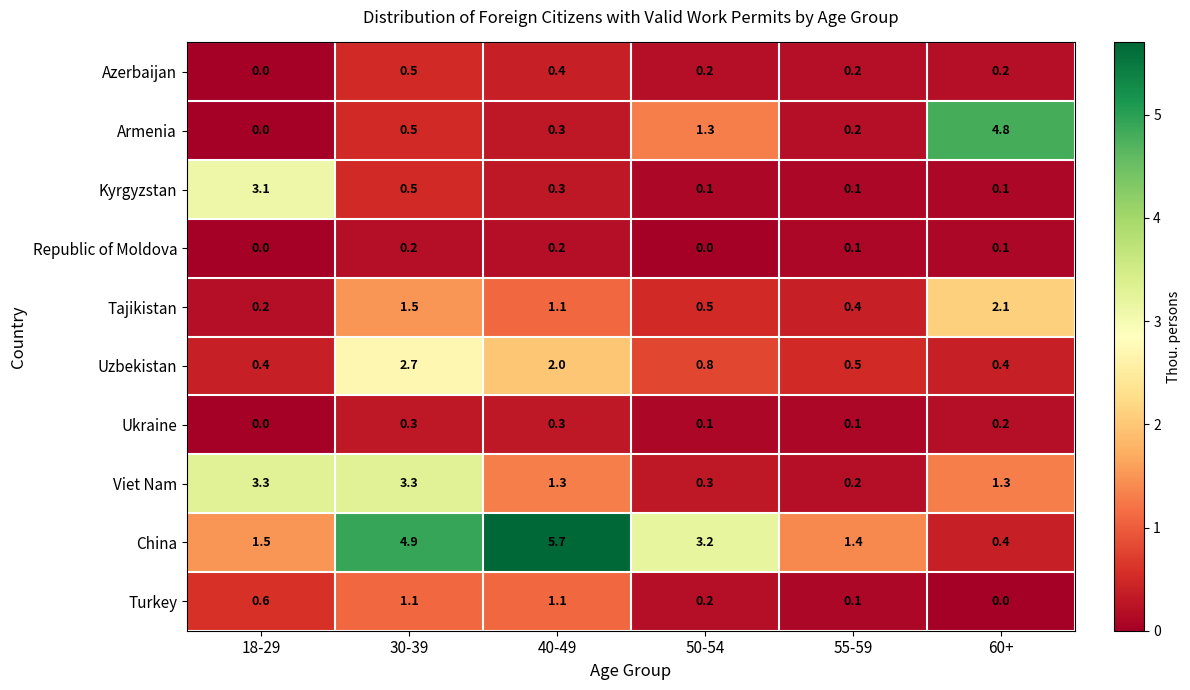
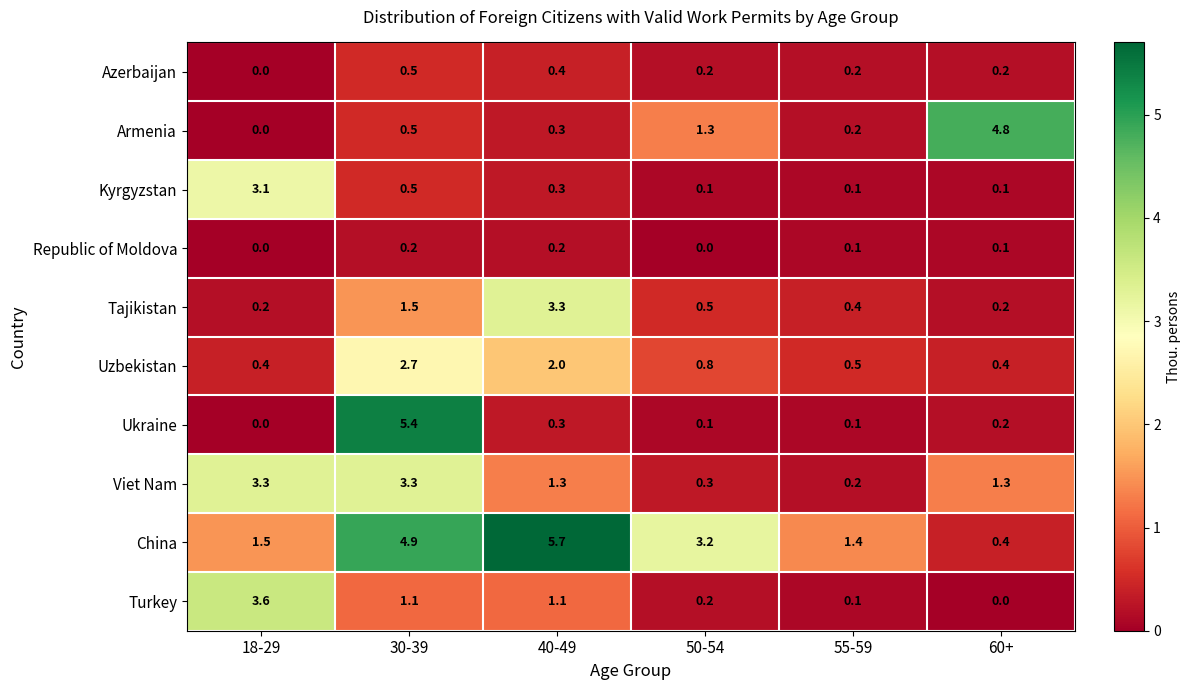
  {
    "Azerbaijan": {
      "18-29": 0.0,
      "30-39": 0.5,
      "40-49": 0.4,
      "50-54": 0.2,
      "55-59": 0.2,
      "60+": 0.2
    },
    "Armenia": {
      "18-29": 0.0,
      "30-39": 0.5,
      "40-49": 0.3,
      "50-54": 1.3,
      "55-59": 0.2,
      "60+": 4.8
    },
    "Kyrgyzstan": {
      "18-29": 3.1,
      "30-39": 0.5,
      "40-49": 0.3,
      "50-54": 0.1,
      "55-59": 0.1,
      "60+": 0.1
    },
    "Republic of Moldova": {
      "18-29": 0.0,
      "30-39": 0.2,
      "40-49": 0.2,
      "50-54": 0.0,
      "55-59": 0.1,
      "60+": 0.1
    },
    "Tajikistan": {
      "18-29": 0.2,
      "30-39": 1.5,
-     "40-49": 1.1,
+     "40-49": 3.3,
      "50-54": 0.5,
      "55-59": 0.4,
-     "60+": 2.1
+     "60+": 0.2
    },
    "Uzbekistan": {
      "18-29": 0.4,
      "30-39": 2.7,
      "40-49": 2.0,
      "50-54": 0.8,
      "55-59": 0.5,
      "60+": 0.4
    },
    "Ukraine": {
      "18-29": 0.0,
-     "30-39": 0.3,
+     "30-39": 5.4,
      "40-49": 0.3,
      "50-54": 0.1,
      "55-59": 0.1,
      "60+": 0.2
    },
    "Viet Nam": {
      "18-29": 3.3,
      "30-39": 3.3,
      "40-49": 1.3,
      "50-54": 0.3,
      "55-59": 0.2,
      "60+": 1.3
    },
    "China": {
      "18-29": 1.5,
      "30-39": 4.9,
      "40-49": 5.7,
      "50-54": 3.2,
      "55-59": 1.4,
      "60+": 0.4
    },
    "Turkey": {
-     "18-29": 0.6,
+     "18-29": 3.6,
      "30-39": 1.1,
      "40-49": 1.1,
      "50-54": 0.2,
      "55-59": 0.1,
      "60+": 0.0
    }
  }
